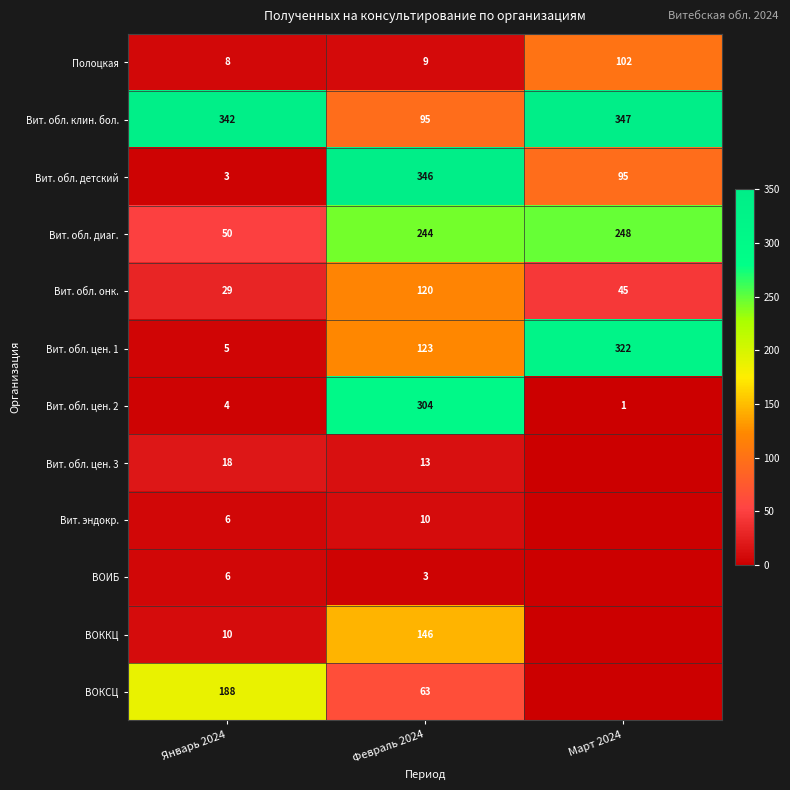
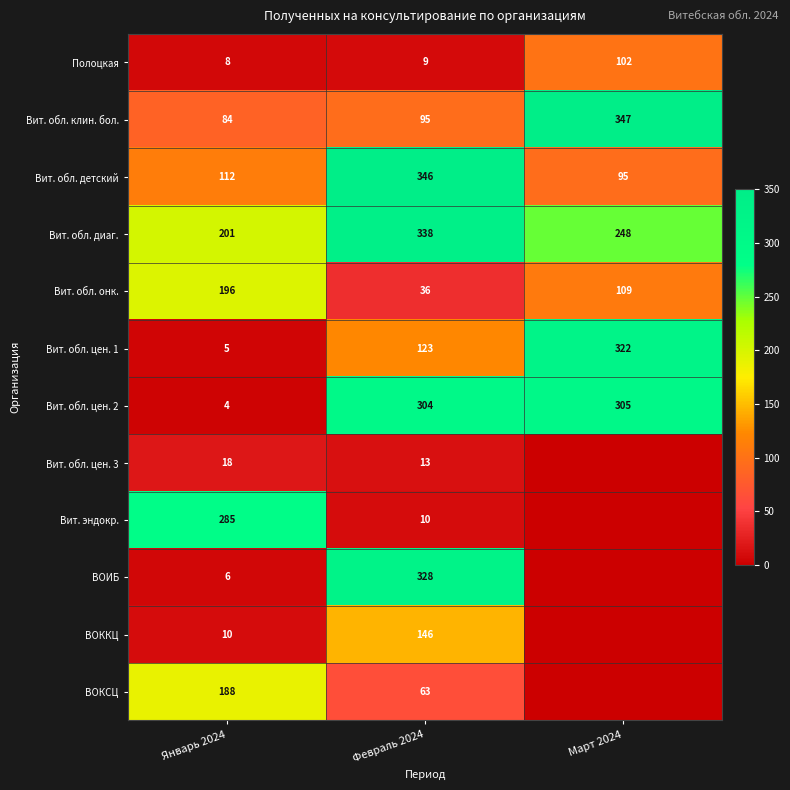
  {
    "Полоцкая": {
      "Январь 2024": 8,
      "Февраль 2024": 9,
      "Март 2024": 102
    },
    "Вит. обл. клин. бол.": {
-     "Январь 2024": 342,
+     "Январь 2024": 84,
      "Февраль 2024": 95,
      "Март 2024": 347
    },
    "Вит. обл. детский": {
-     "Январь 2024": 3,
+     "Январь 2024": 112,
      "Февраль 2024": 346,
      "Март 2024": 95
    },
    "Вит. обл. диаг.": {
-     "Январь 2024": 50,
-     "Февраль 2024": 244,
+     "Январь 2024": 201,
+     "Февраль 2024": 338,
      "Март 2024": 248
    },
    "Вит. обл. онк.": {
-     "Январь 2024": 29,
-     "Февраль 2024": 120,
-     "Март 2024": 45
+     "Январь 2024": 196,
+     "Февраль 2024": 36,
+     "Март 2024": 109
    },
    "Вит. обл. цен. 1": {
      "Январь 2024": 5,
      "Февраль 2024": 123,
      "Март 2024": 322
    },
    "Вит. обл. цен. 2": {
      "Январь 2024": 4,
      "Февраль 2024": 304,
-     "Март 2024": 1
+     "Март 2024": 305
    },
    "Вит. обл. цен. 3": {
      "Январь 2024": 18,
      "Февраль 2024": 13
    },
    "Вит. эндокр.": {
-     "Январь 2024": 6,
+     "Январь 2024": 285,
      "Февраль 2024": 10
    },
    "ВОИБ": {
      "Январь 2024": 6,
-     "Февраль 2024": 3
+     "Февраль 2024": 328
    },
    "ВОККЦ": {
      "Январь 2024": 10,
      "Февраль 2024": 146
    },
    "ВОКСЦ": {
      "Январь 2024": 188,
      "Февраль 2024": 63
    }
  }
